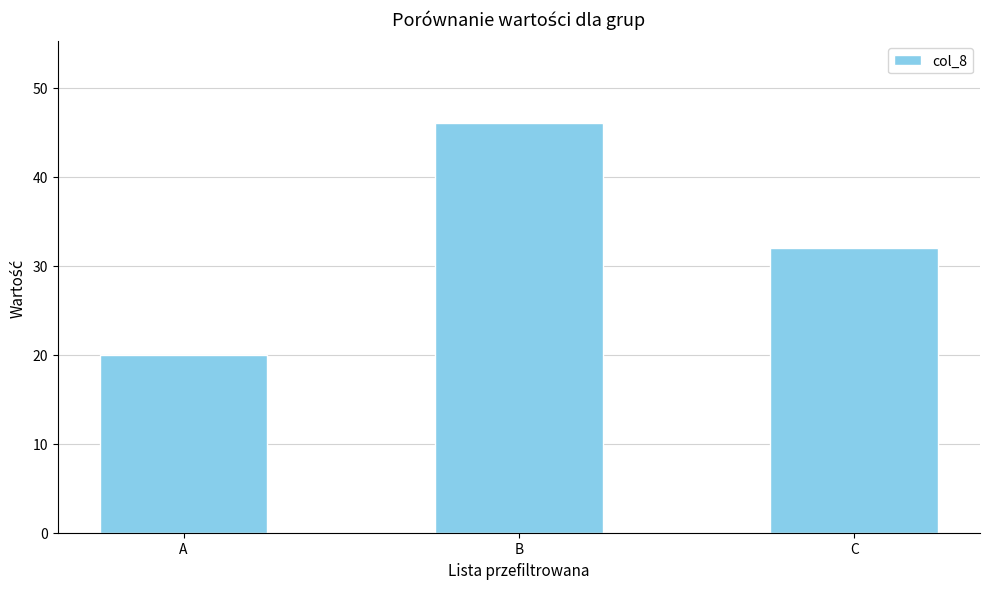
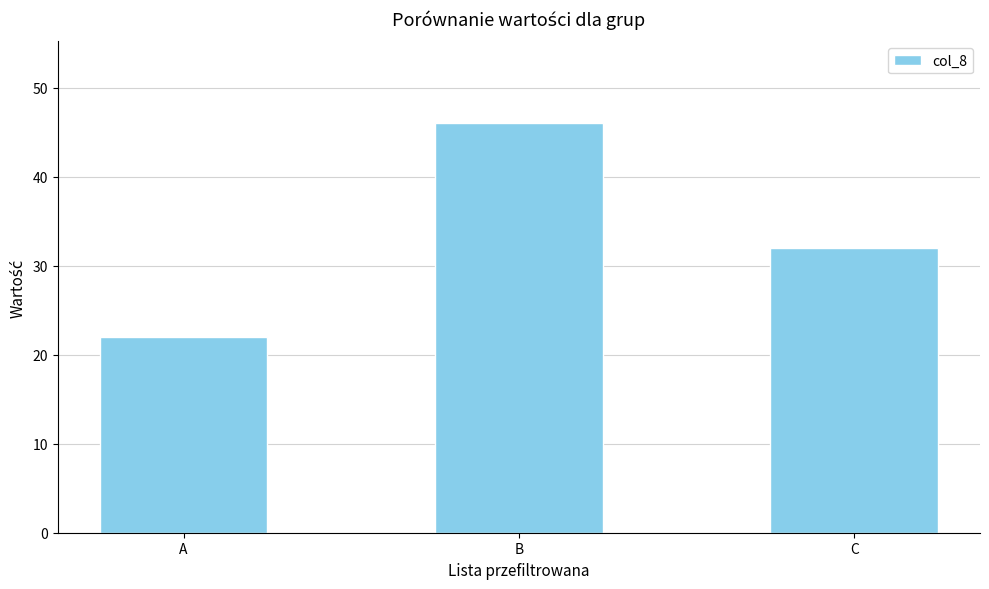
  {
-   "A": 20,
+   "A": 22,
    "B": 46,
    "C": 32
  }
